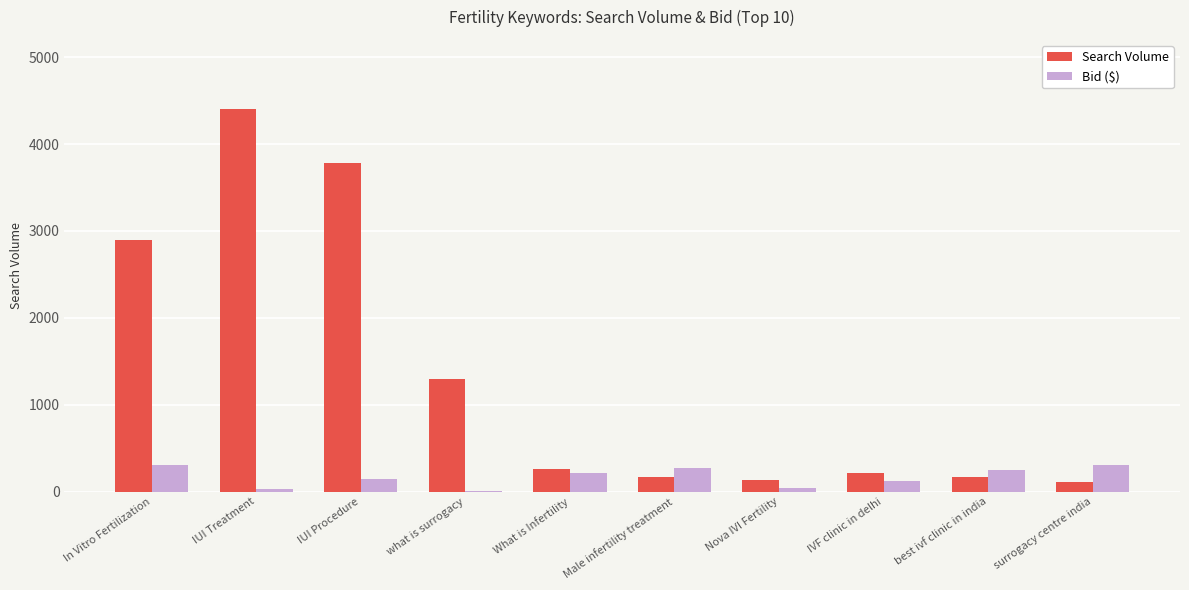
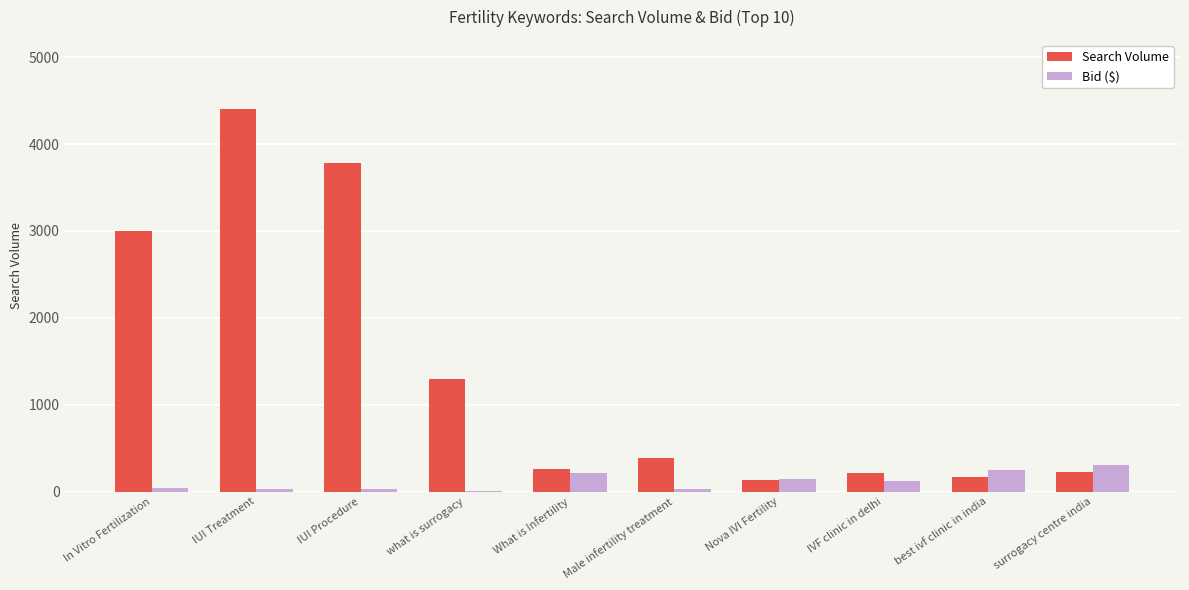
  {
    "Search Volume": {
-     "In Vitro Fertilization": 2900,
+     "In Vitro Fertilization": 3000,
      "IUI Treatment": 4400,
      "IUI Procedure": 3800,
      "what is surrogacy": 1300,
      "What is Infertility": 300,
-     "Male infertility treatment": 200,
+     "Male infertility treatment": 400,
      "Nova IVI Fertility": 100,
      "IVF clinic in delhi": 200,
      "best ivf clinic in india": 200,
-     "surrogacy centre india": 100
+     "surrogacy centre india": 200
    },
    "Bid ($)": {
-     "In Vitro Fertilization": 300,
+     "In Vitro Fertilization": 0,
      "IUI Treatment": 0,
-     "IUI Procedure": 100,
+     "IUI Procedure": 0,
      "What is Infertility": 200,
-     "Male infertility treatment": 300,
-     "Nova IVI Fertility": 0,
+     "Male infertility treatment": 0,
+     "Nova IVI Fertility": 100,
      "IVF clinic in delhi": 100,
      "best ivf clinic in india": 200,
      "surrogacy centre india": 300
    }
  }
